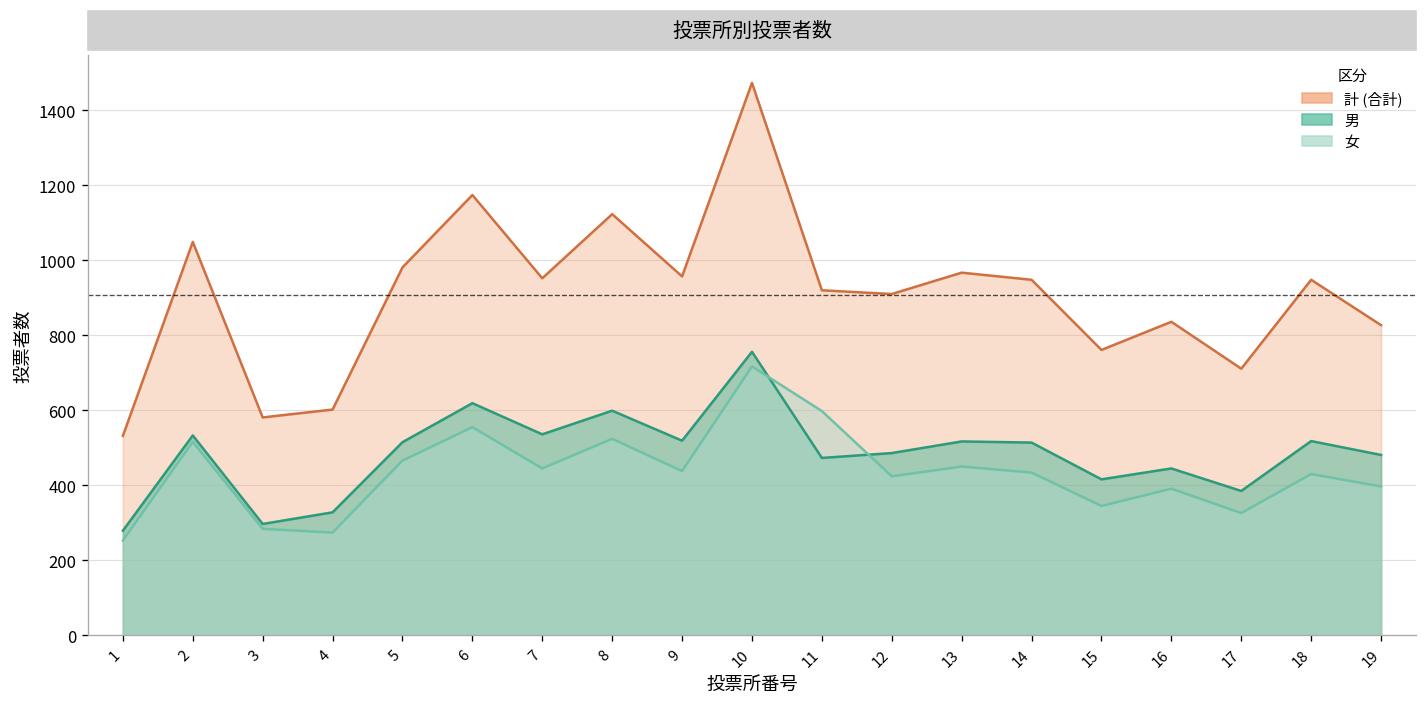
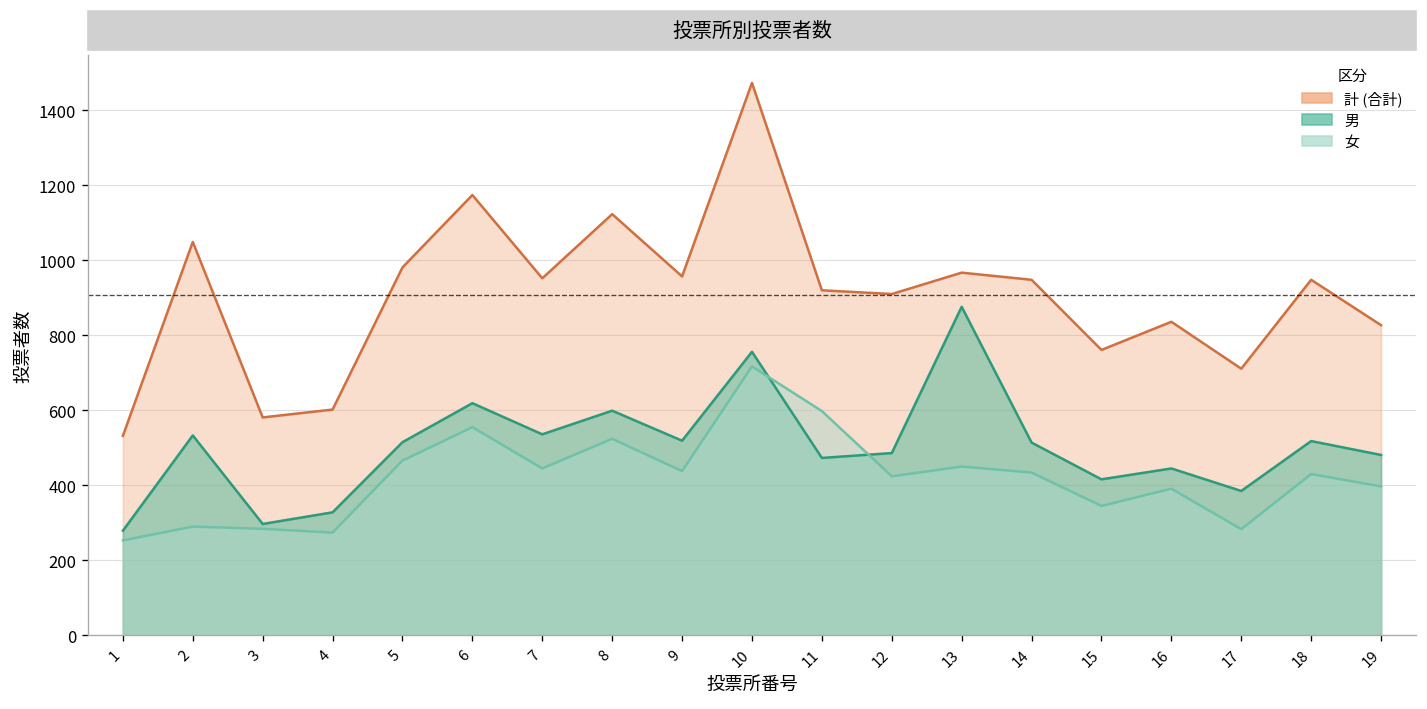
  {
    "男": {
      "1": 280,
      "2": 530,
      "3": 300,
      "4": 330,
      "5": 520,
      "6": 620,
      "7": 540,
      "8": 600,
      "9": 520,
      "10": 760,
      "11": 470,
      "12": 490,
-     "13": 520,
+     "13": 880,
      "14": 510,
      "15": 420,
      "16": 450,
      "17": 390,
      "18": 520,
      "19": 480
    },
    "女": {
      "1": 250,
-     "2": 520,
+     "2": 290,
      "3": 280,
      "4": 270,
      "5": 470,
      "6": 560,
      "7": 450,
      "8": 520,
      "9": 440,
      "10": 720,
      "11": 600,
      "12": 420,
      "13": 450,
      "14": 430,
      "15": 350,
      "16": 390,
-     "17": 330,
+     "17": 280,
      "18": 430,
      "19": 400
    }
  }
